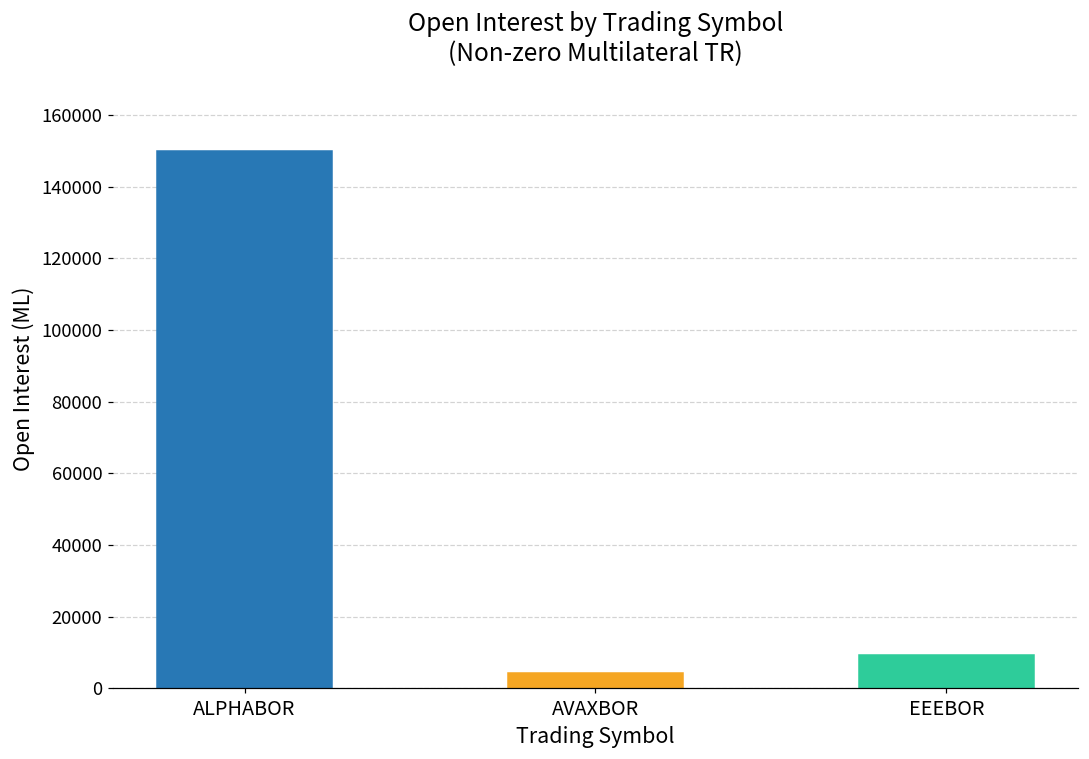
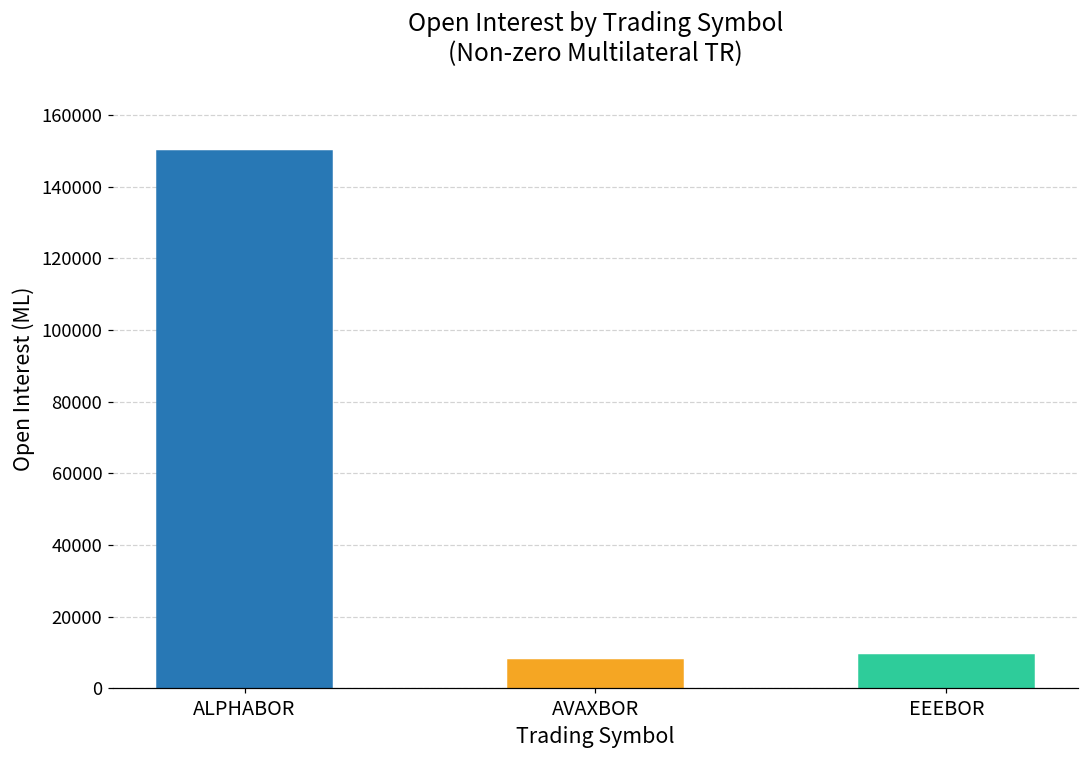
  {
    "ALPHABOR": 150000,
-   "AVAXBOR": 4000,
+   "AVAXBOR": 8000,
    "EEEBOR": 9000
  }
